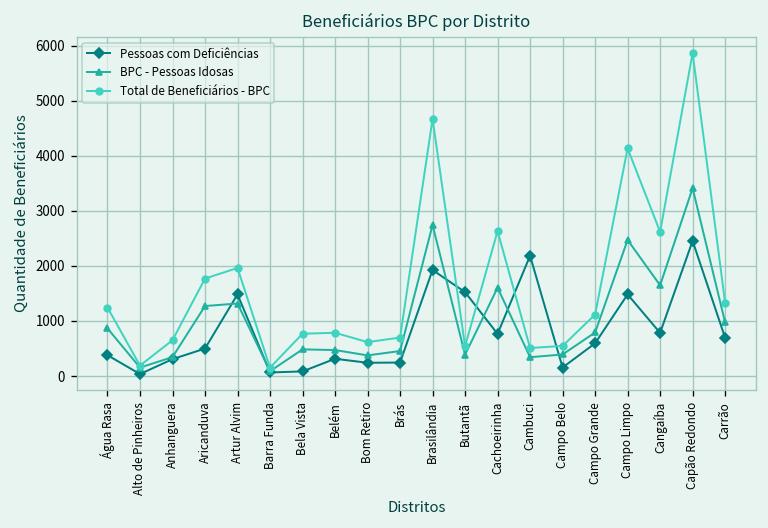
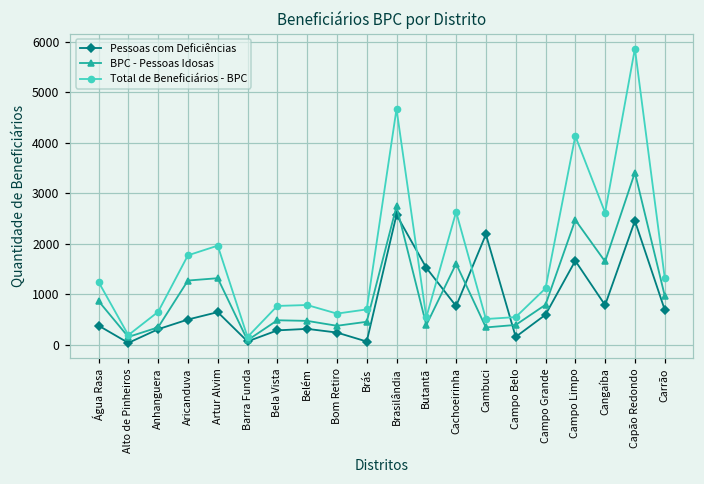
  {
    "Pessoas com Deficiências": {
      "Água Rasa": 400,
      "Alto de Pinheiros": 0,
      "Aricanduva": 500,
-     "Artur Alvim": 1500,
-     "Bela Vista": 100,
+     "Artur Alvim": 600,
+     "Bela Vista": 300,
      "Belém": 300,
      "Bom Retiro": 200,
-     "Brás": 200,
-     "Brasilândia": 1900,
+     "Brás": 100,
+     "Brasilândia": 2600,
      "Butantã": 1500,
      "Cachoeirinha": 800,
      "Cambuci": 2200,
      "Campo Belo": 200,
      "Campo Grande": 600,
-     "Campo Limpo": 1500,
+     "Campo Limpo": 1700,
      "Cangaíba": 800,
      "Capão Redondo": 2500,
      "Carrão": 700
    }
  }
